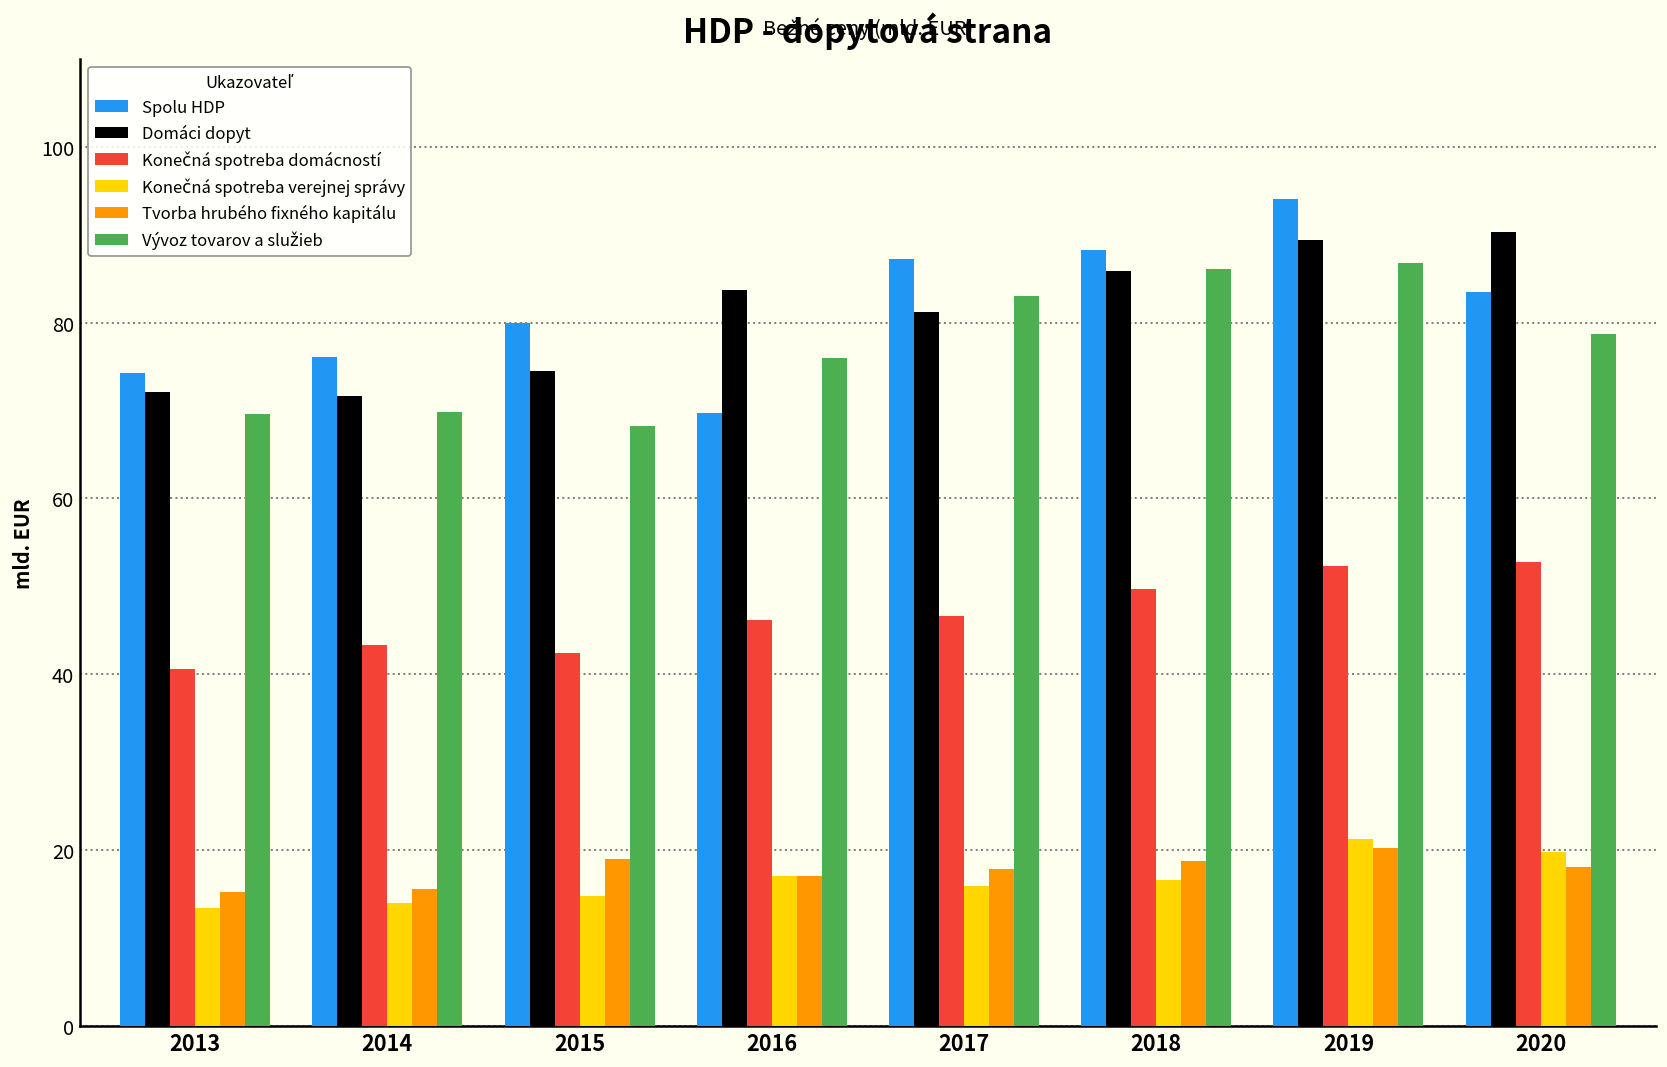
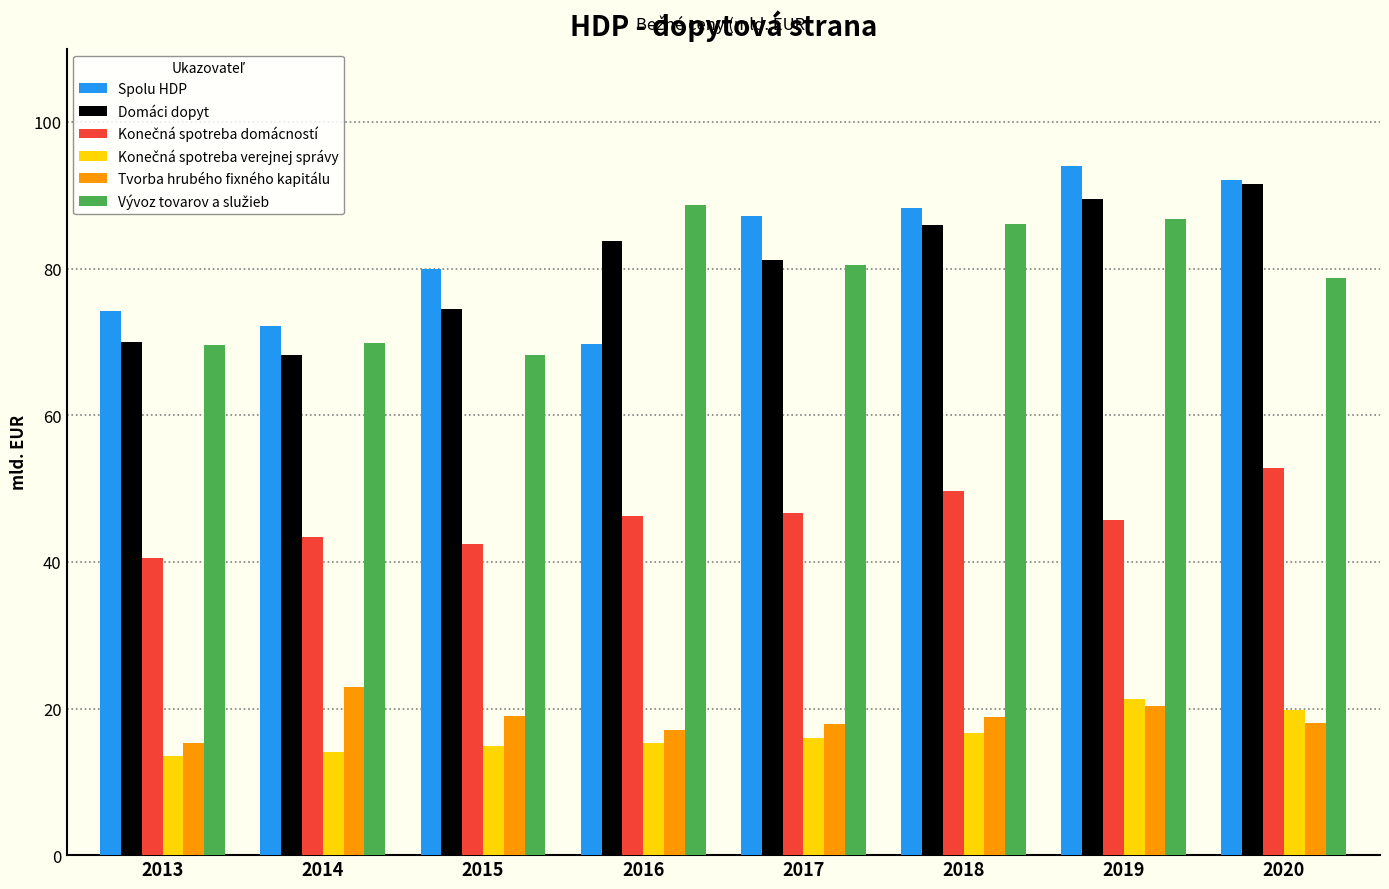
  {
    "Spolu HDP": {
      "2013": 74,
-     "2014": 76,
+     "2014": 72,
      "2015": 80,
      "2016": 70,
      "2017": 87,
      "2018": 88,
      "2019": 94,
-     "2020": 83
+     "2020": 92
    },
    "Domáci dopyt": {
-     "2013": 72,
-     "2014": 72,
+     "2013": 70,
+     "2014": 68,
      "2015": 74,
      "2016": 84,
      "2017": 81,
      "2018": 86,
      "2019": 89,
-     "2020": 90
+     "2020": 91
    },
    "Konečná spotreba domácností": {
      "2013": 41,
      "2014": 43,
      "2015": 42,
      "2016": 46,
      "2017": 47,
      "2018": 50,
-     "2019": 52,
+     "2019": 46,
      "2020": 53
    },
    "Konečná spotreba verejnej správy": {
      "2013": 13,
      "2014": 14,
      "2015": 15,
-     "2016": 17,
+     "2016": 15,
      "2017": 16,
      "2018": 17,
      "2019": 21,
      "2020": 20
    },
    "Tvorba hrubého fixného kapitálu": {
      "2013": 15,
-     "2014": 16,
+     "2014": 23,
      "2015": 19,
      "2016": 17,
      "2017": 18,
      "2018": 19,
      "2019": 20,
      "2020": 18
    },
    "Vývoz tovarov a služieb": {
      "2013": 70,
      "2014": 70,
      "2015": 68,
-     "2016": 76,
-     "2017": 83,
+     "2016": 89,
+     "2017": 80,
      "2018": 86,
      "2019": 87,
      "2020": 79
    }
  }
